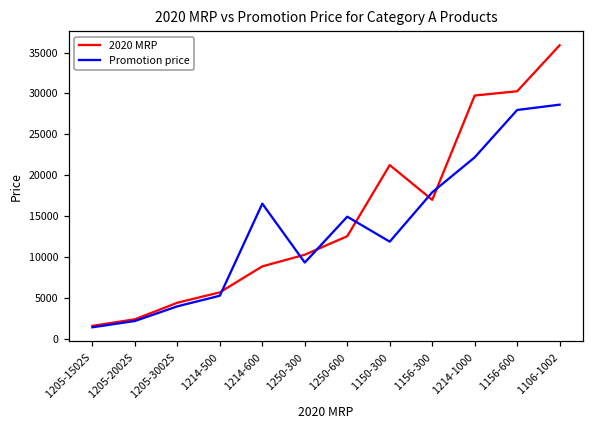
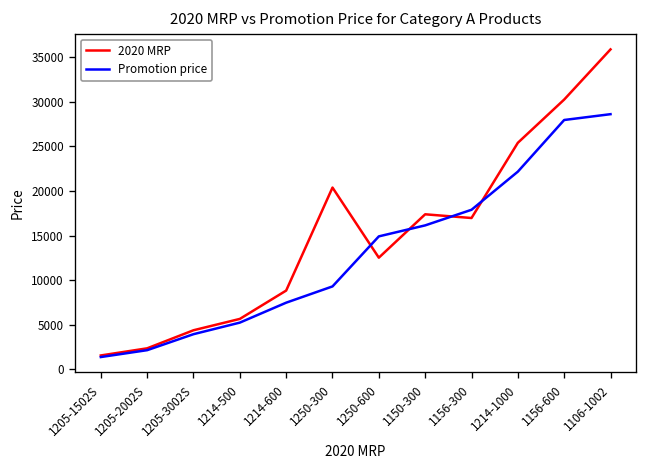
  {
    "2020 MRP": {
      "1205-3002S": 4000,
      "1214-500": 6000,
      "1214-600": 9000,
-     "1250-300": 10000,
+     "1250-300": 20000,
      "1250-600": 13000,
-     "1150-300": 21000,
+     "1150-300": 17000,
      "1156-300": 17000,
-     "1214-1000": 30000,
+     "1214-1000": 25000,
      "1156-600": 30000,
      "1106-1002": 36000
    },
    "Promotion price": {
      "1205-3002S": 4000,
      "1214-500": 5000,
-     "1214-600": 17000,
+     "1214-600": 7000,
      "1250-300": 9000,
      "1250-600": 15000,
-     "1150-300": 12000,
+     "1150-300": 16000,
      "1156-300": 18000,
      "1214-1000": 22000,
      "1156-600": 28000,
      "1106-1002": 29000
    }
  }
